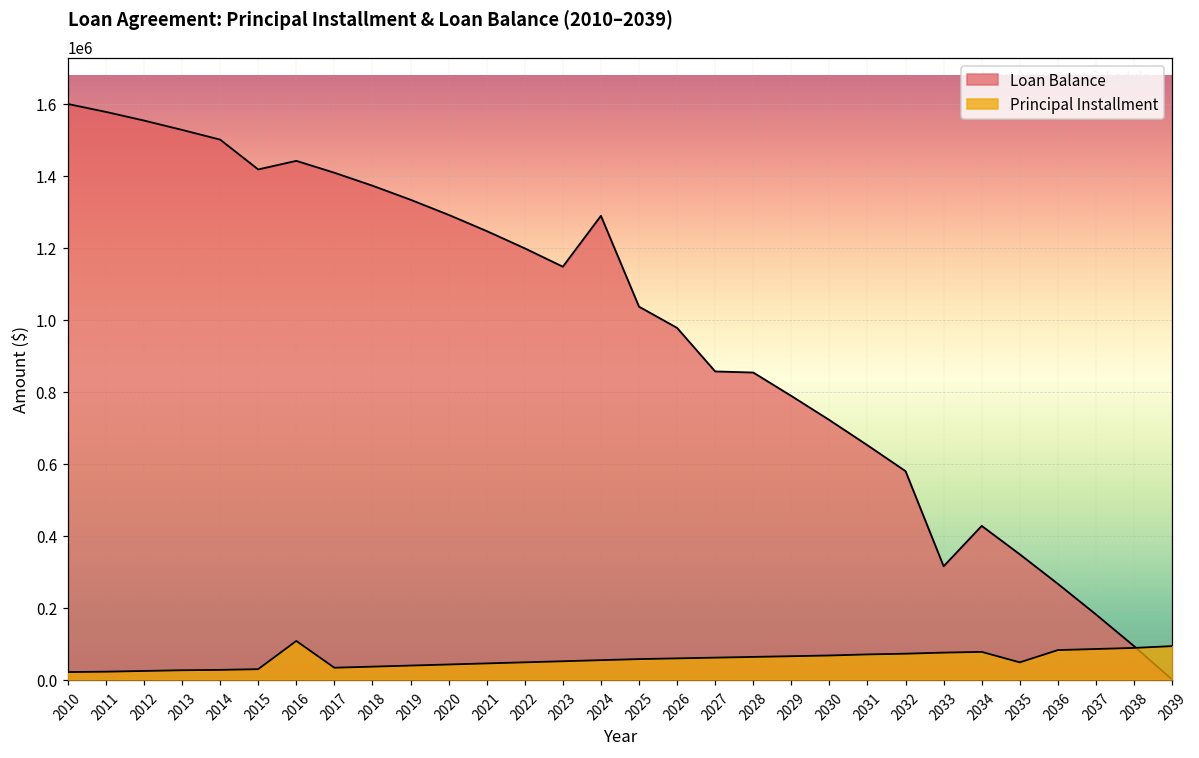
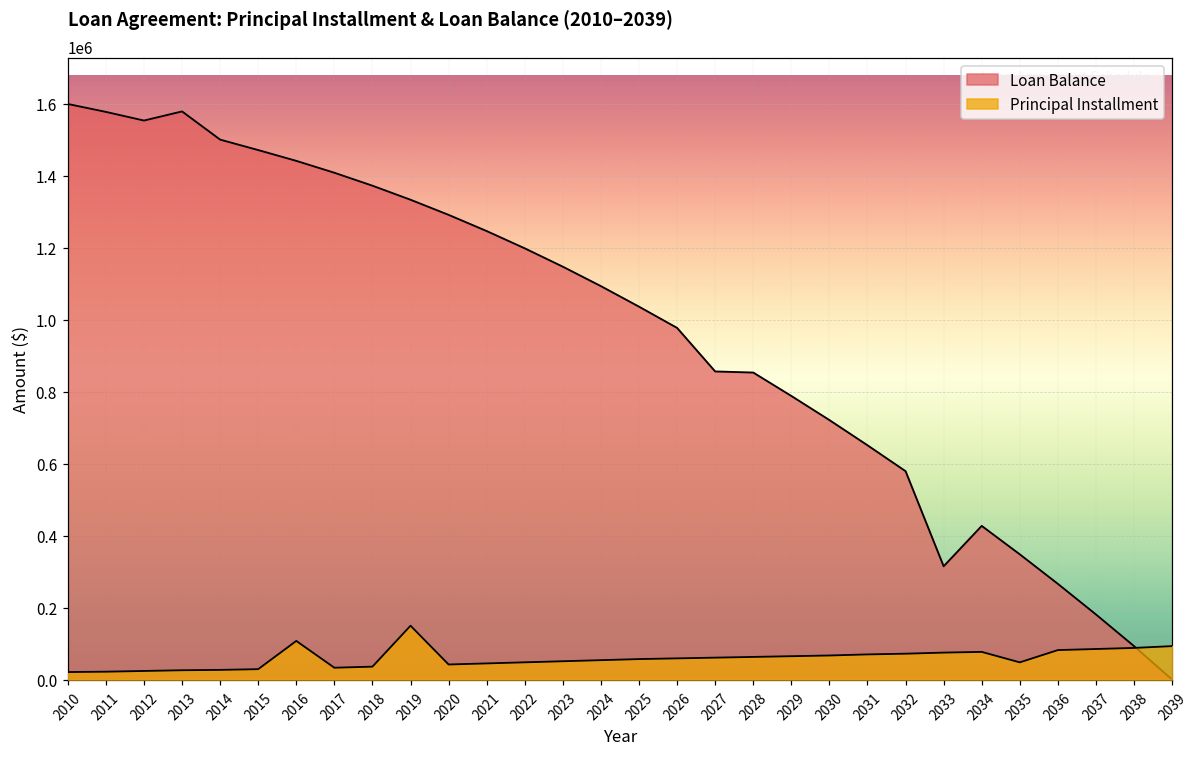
  {
    "Loan Balance": {
      "2010": 1600000,
      "2011": 1580000,
      "2012": 1550000,
-     "2013": 1530000,
+     "2013": 1580000,
      "2014": 1500000,
-     "2015": 1420000,
+     "2015": 1470000,
      "2016": 1440000,
      "2017": 1410000,
      "2018": 1370000,
      "2019": 1330000,
      "2020": 1290000,
      "2021": 1250000,
      "2022": 1200000,
      "2023": 1150000,
-     "2024": 1290000,
+     "2024": 1090000,
      "2025": 1040000,
      "2026": 980000,
      "2027": 860000,
      "2028": 850000,
      "2029": 790000,
      "2030": 720000,
      "2031": 650000,
      "2032": 580000,
      "2033": 310000,
      "2034": 430000,
      "2035": 350000,
      "2036": 270000,
      "2037": 180000,
      "2039": 0
    },
    "Principal Installment": {
      "2010": 20000,
      "2011": 20000,
      "2012": 20000,
      "2013": 30000,
      "2014": 30000,
      "2015": 30000,
      "2016": 110000,
      "2017": 30000,
      "2018": 40000,
-     "2019": 40000,
+     "2019": 150000,
      "2020": 40000,
      "2021": 50000,
      "2022": 50000,
      "2023": 50000,
      "2024": 50000,
      "2025": 60000,
      "2026": 60000,
      "2027": 60000,
      "2028": 60000,
      "2029": 70000,
      "2030": 70000,
      "2031": 70000,
      "2032": 70000,
      "2033": 80000,
      "2034": 80000,
      "2035": 50000,
      "2036": 80000,
      "2037": 90000,
      "2039": 90000
    }
  }
